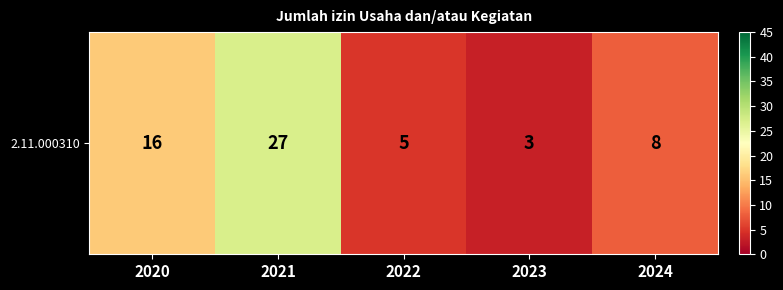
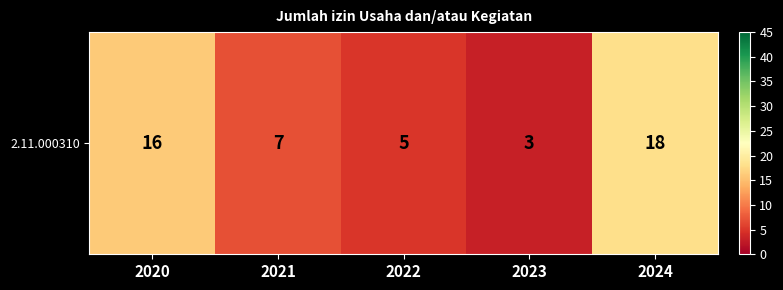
  {
    "2.11.000310": {
      "2020": 16,
-     "2021": 27,
+     "2021": 7,
      "2022": 5,
      "2023": 3,
-     "2024": 8
+     "2024": 18
    }
  }
